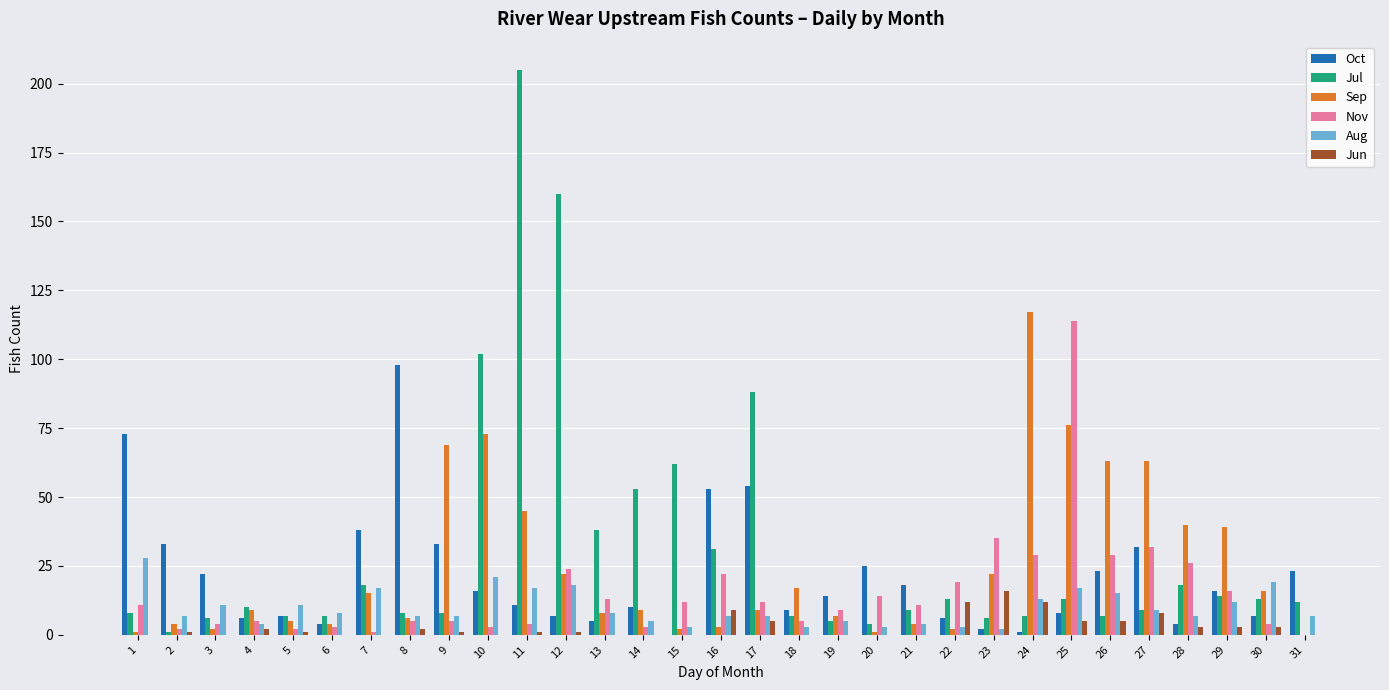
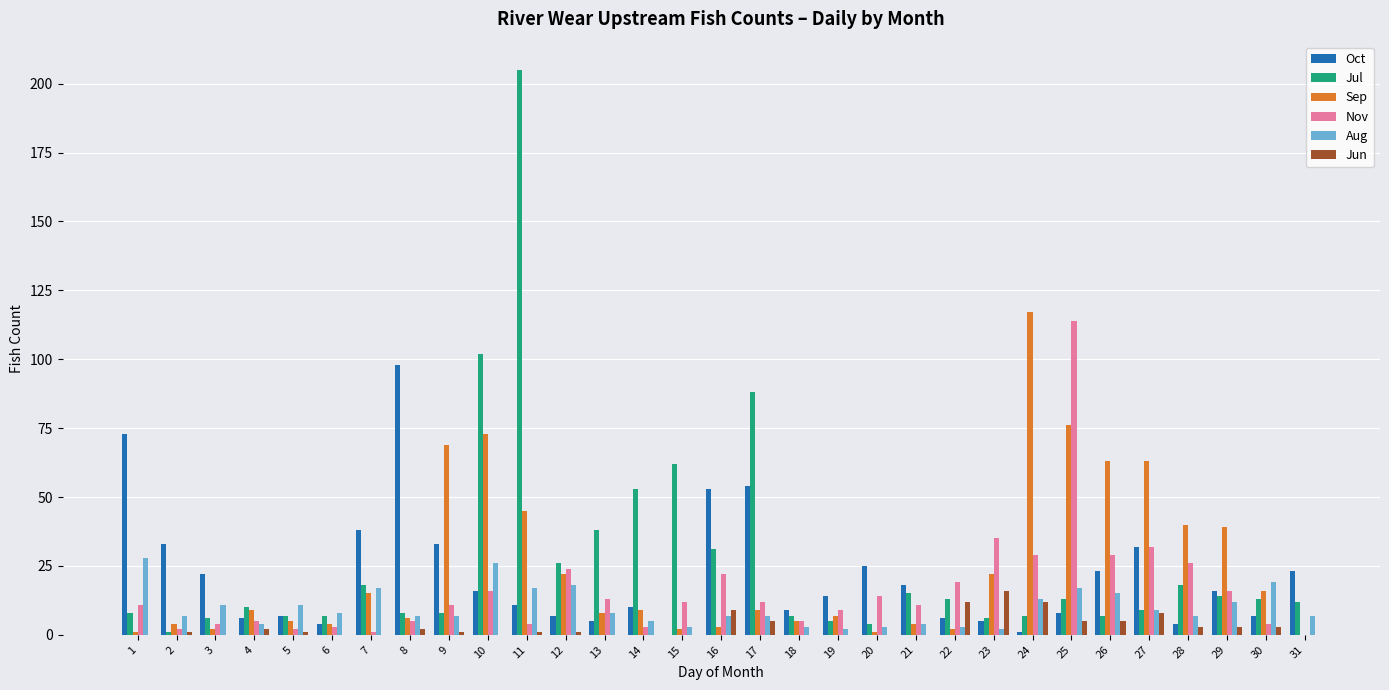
  {
    "Oct": {
      "1": 73,
      "2": 33,
      "3": 22,
      "4": 6,
      "5": 7,
      "6": 4,
      "7": 38,
      "8": 98,
      "9": 33,
      "10": 16,
      "11": 11,
      "12": 7,
      "13": 5,
      "14": 10,
      "15": 0,
      "16": 53,
      "17": 54,
      "18": 9,
      "19": 14,
      "20": 25,
      "21": 18,
      "22": 6,
-     "23": 2,
+     "23": 5,
      "24": 1,
      "25": 8,
      "26": 23,
      "27": 32,
      "28": 4,
      "29": 16,
      "30": 7,
      "31": 23
    },
    "Jul": {
      "1": 8,
      "2": 1,
      "3": 6,
      "4": 10,
      "5": 7,
      "6": 7,
      "7": 18,
      "8": 8,
      "9": 8,
      "10": 102,
      "11": 205,
-     "12": 160,
+     "12": 26,
      "13": 38,
      "14": 53,
      "15": 62,
      "16": 31,
      "17": 88,
      "18": 7,
      "19": 5,
      "20": 4,
-     "21": 9,
+     "21": 15,
      "22": 13,
      "23": 6,
      "24": 7,
      "25": 13,
      "26": 7,
      "27": 9,
      "28": 18,
      "29": 14,
      "30": 13,
      "31": 12
    },
    "Sep": {
      "1": 1,
      "2": 4,
      "3": 2,
      "4": 9,
      "5": 5,
      "6": 4,
      "7": 15,
      "8": 6,
      "9": 69,
      "10": 73,
      "11": 45,
      "12": 22,
      "13": 8,
      "14": 9,
      "15": 2,
      "16": 3,
      "17": 9,
-     "18": 17,
+     "18": 5,
      "19": 7,
      "20": 1,
      "21": 4,
      "22": 2,
      "23": 22,
      "24": 117,
      "25": 76,
      "26": 63,
      "27": 63,
      "28": 40,
      "29": 39,
      "30": 16,
      "31": 0
    },
    "Nov": {
      "1": 11,
      "2": 2,
      "3": 4,
      "4": 5,
      "5": 2,
      "6": 3,
      "7": 1,
      "8": 5,
-     "9": 5,
-     "10": 3,
+     "9": 11,
+     "10": 16,
      "11": 4,
      "12": 24,
      "13": 13,
      "14": 3,
      "15": 12,
      "16": 22,
      "17": 12,
      "18": 5,
      "19": 9,
      "20": 14,
      "21": 11,
      "22": 19,
      "23": 35,
      "24": 29,
      "25": 114,
      "26": 29,
      "27": 32,
      "28": 26,
      "29": 16,
      "30": 4,
      "31": 0
    },
    "Aug": {
      "1": 28,
      "2": 7,
      "3": 11,
      "4": 4,
      "5": 11,
      "6": 8,
      "7": 17,
      "8": 7,
      "9": 7,
-     "10": 21,
+     "10": 26,
      "11": 17,
      "12": 18,
      "13": 8,
      "14": 5,
      "15": 3,
      "16": 7,
      "17": 7,
      "18": 3,
-     "19": 5,
+     "19": 2,
      "20": 3,
      "21": 4,
      "22": 3,
      "23": 2,
      "24": 13,
      "25": 17,
      "26": 15,
      "27": 9,
      "28": 7,
      "29": 12,
      "30": 19,
      "31": 7
    },
    "Jun": {
      "1": 0,
      "2": 1,
      "3": 0,
      "4": 2,
      "5": 1,
      "6": 0,
      "7": 0,
      "8": 2,
      "9": 1,
      "10": 0,
      "11": 1,
      "12": 1,
      "13": 0,
      "14": 0,
      "15": 0,
      "16": 9,
      "17": 5,
      "18": 0,
      "19": 0,
      "20": 0,
      "21": 0,
      "22": 12,
      "23": 16,
      "24": 12,
      "25": 5,
      "26": 5,
      "27": 8,
      "28": 3,
      "29": 3,
      "30": 3,
      "31": 0
    }
  }
